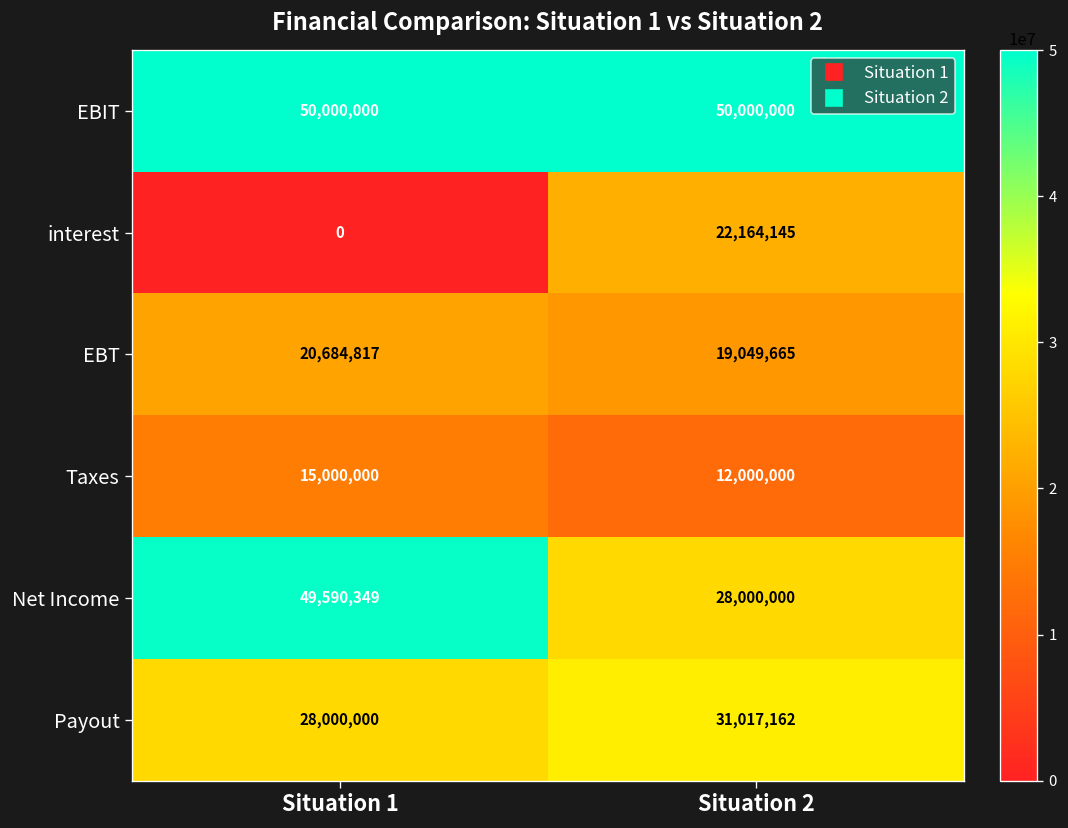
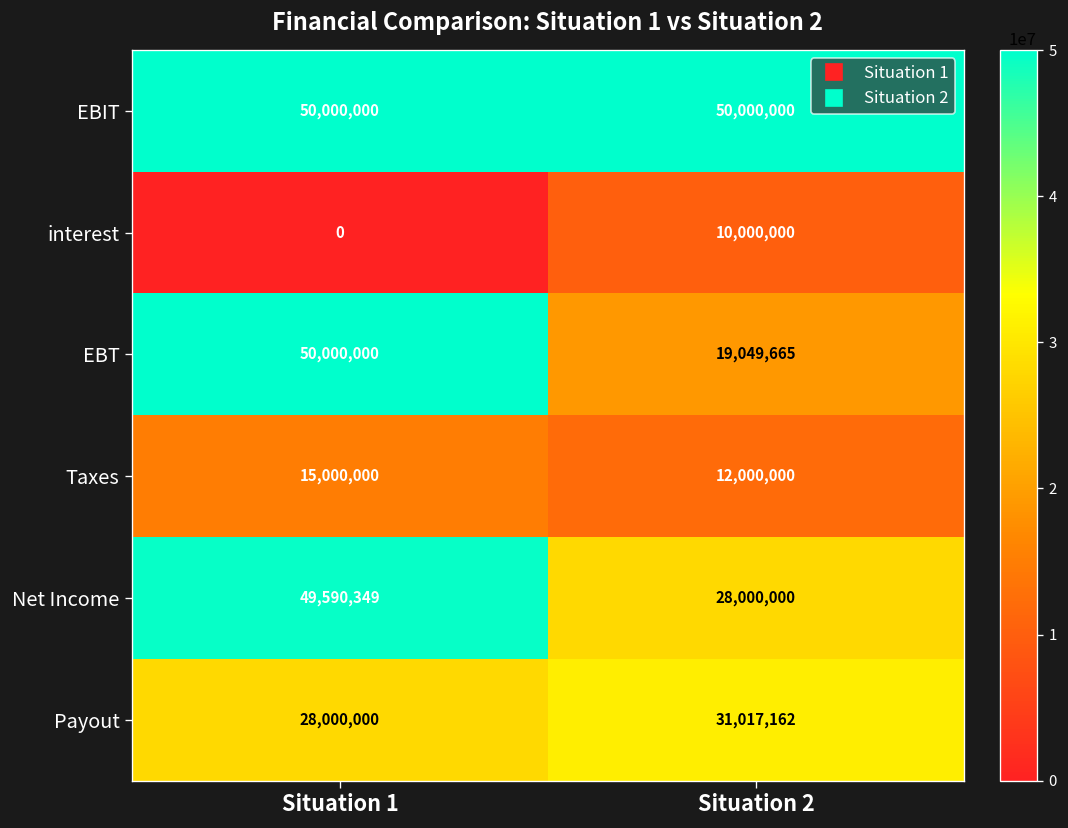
  {
    "EBIT": {
      "Situation 1": "50,000,000",
      "Situation 2": "50,000,000"
    },
    "interest": {
      "Situation 1": "0",
-     "Situation 2": "22,164,145"
+     "Situation 2": "10,000,000"
    },
    "EBT": {
-     "Situation 1": "20,684,817",
+     "Situation 1": "50,000,000",
      "Situation 2": "19,049,665"
    },
    "Taxes": {
      "Situation 1": "15,000,000",
      "Situation 2": "12,000,000"
    },
    "Net Income": {
      "Situation 1": "49,590,349",
      "Situation 2": "28,000,000"
    },
    "Payout": {
      "Situation 1": "28,000,000",
      "Situation 2": "31,017,162"
    }
  }
